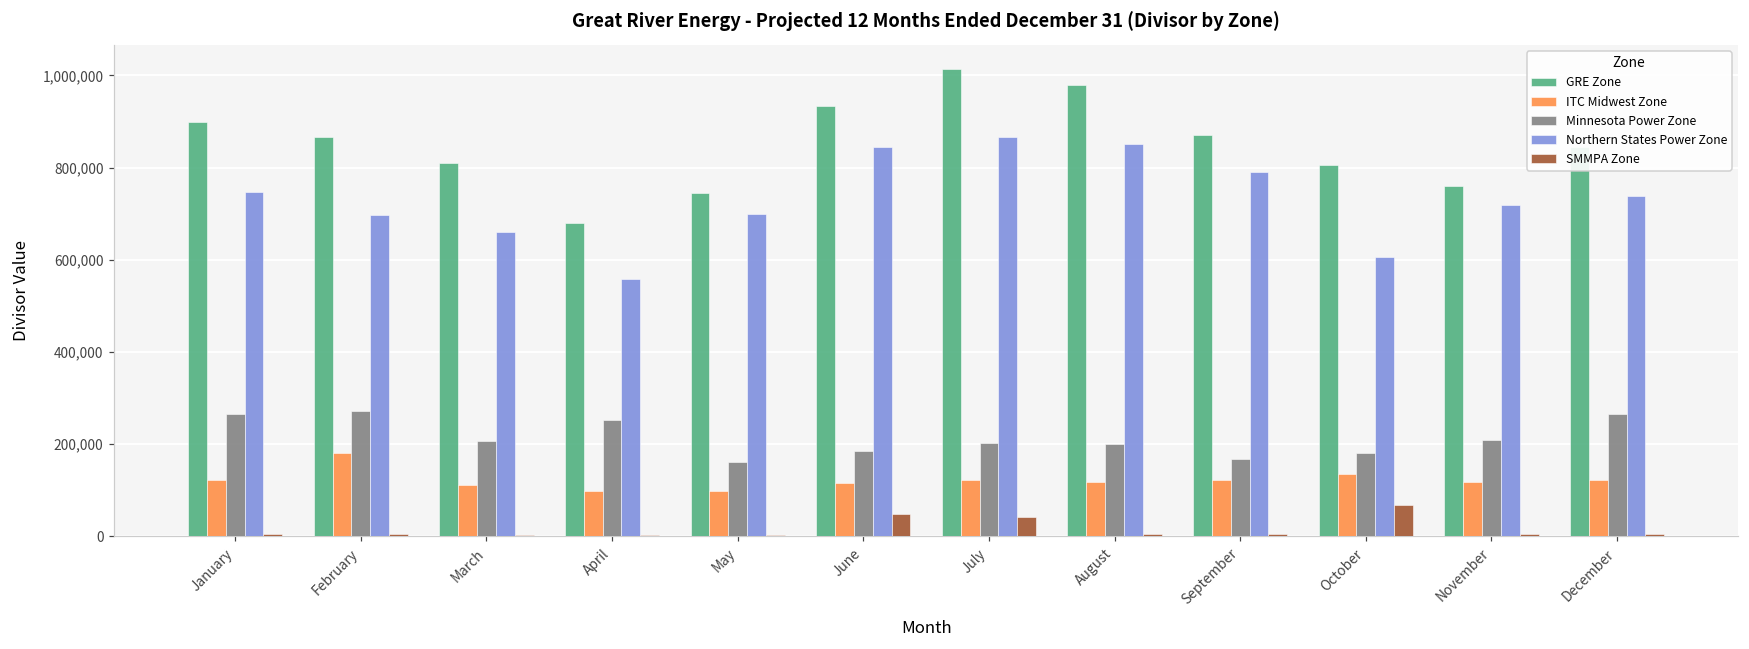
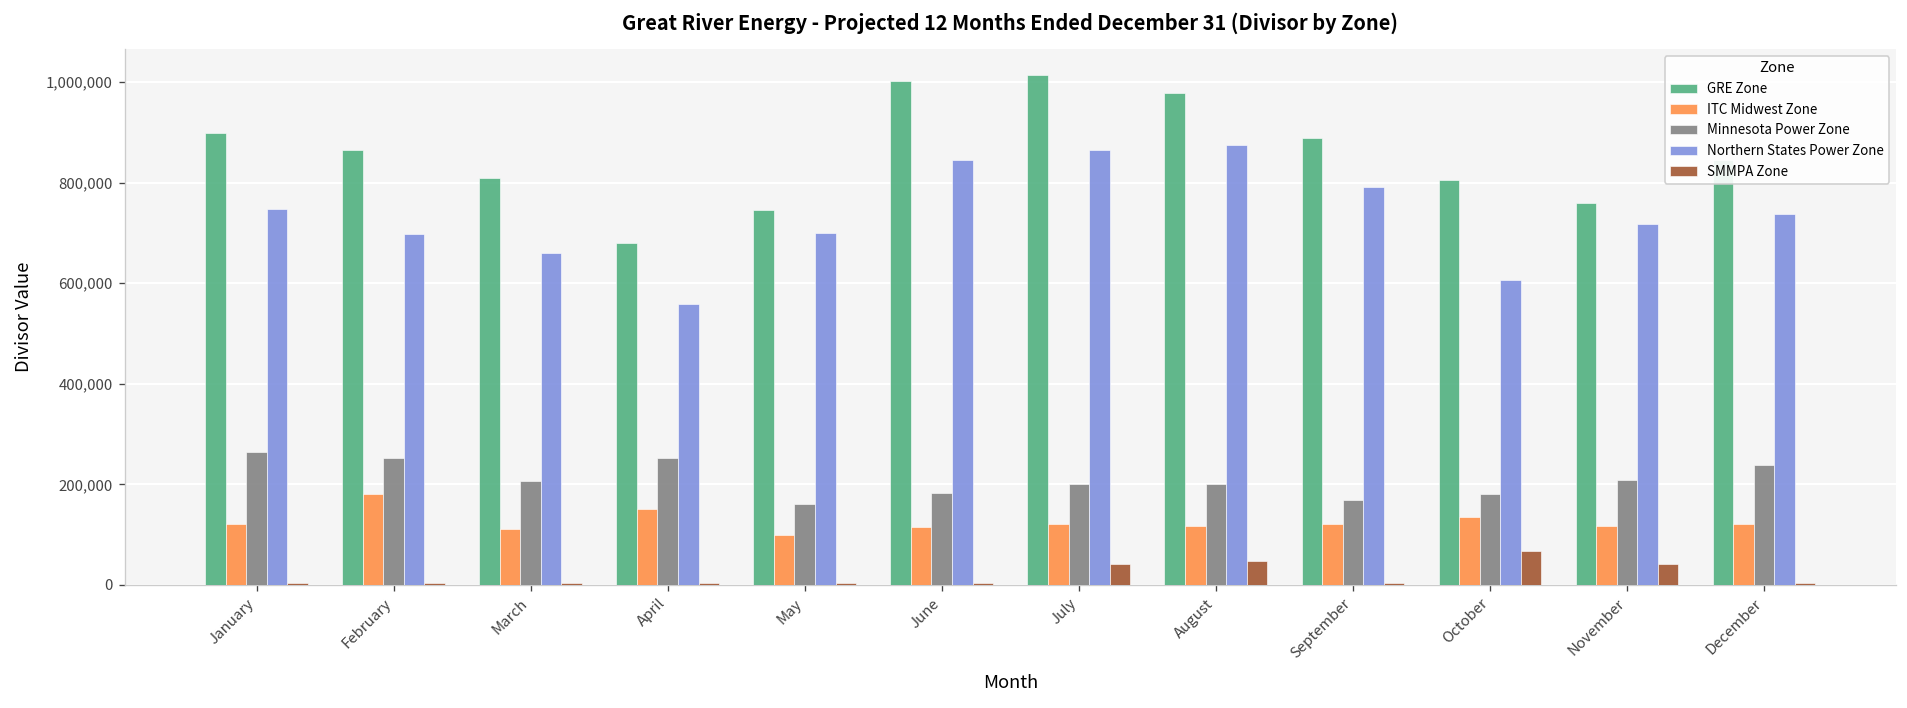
  {
    "GRE Zone": {
      "January": "900,000",
      "February": "870,000",
      "March": "810,000",
      "April": "680,000",
      "May": "750,000",
-     "June": "930,000",
+     "June": "1,000,000",
      "July": "1,010,000",
      "August": "980,000",
-     "September": "870,000",
+     "September": "890,000",
      "October": "810,000",
      "November": "760,000"
    },
    "ITC Midwest Zone": {
      "January": "120,000",
      "February": "180,000",
      "March": "110,000",
-     "April": "100,000",
+     "April": "150,000",
      "May": "100,000",
      "June": "110,000",
      "July": "120,000",
      "August": "120,000",
      "September": "120,000",
      "October": "130,000",
      "November": "120,000",
      "December": "120,000"
    },
    "Minnesota Power Zone": {
      "January": "270,000",
-     "February": "270,000",
+     "February": "250,000",
      "March": "210,000",
      "April": "250,000",
      "May": "160,000",
      "June": "180,000",
      "July": "200,000",
      "August": "200,000",
      "September": "170,000",
      "October": "180,000",
      "November": "210,000",
-     "December": "260,000"
+     "December": "240,000"
    },
    "Northern States Power Zone": {
      "January": "750,000",
      "February": "700,000",
      "March": "660,000",
      "April": "560,000",
      "May": "700,000",
      "June": "840,000",
      "July": "870,000",
-     "August": "850,000",
+     "August": "880,000",
      "September": "790,000",
      "October": "610,000",
      "November": "720,000",
      "December": "740,000"
    },
    "SMMPA Zone": {
-     "June": "50,000",
+     "June": "0",
      "July": "40,000",
-     "August": "0",
+     "August": "50,000",
      "October": "70,000",
-     "November": "0"
+     "November": "40,000"
    }
  }
